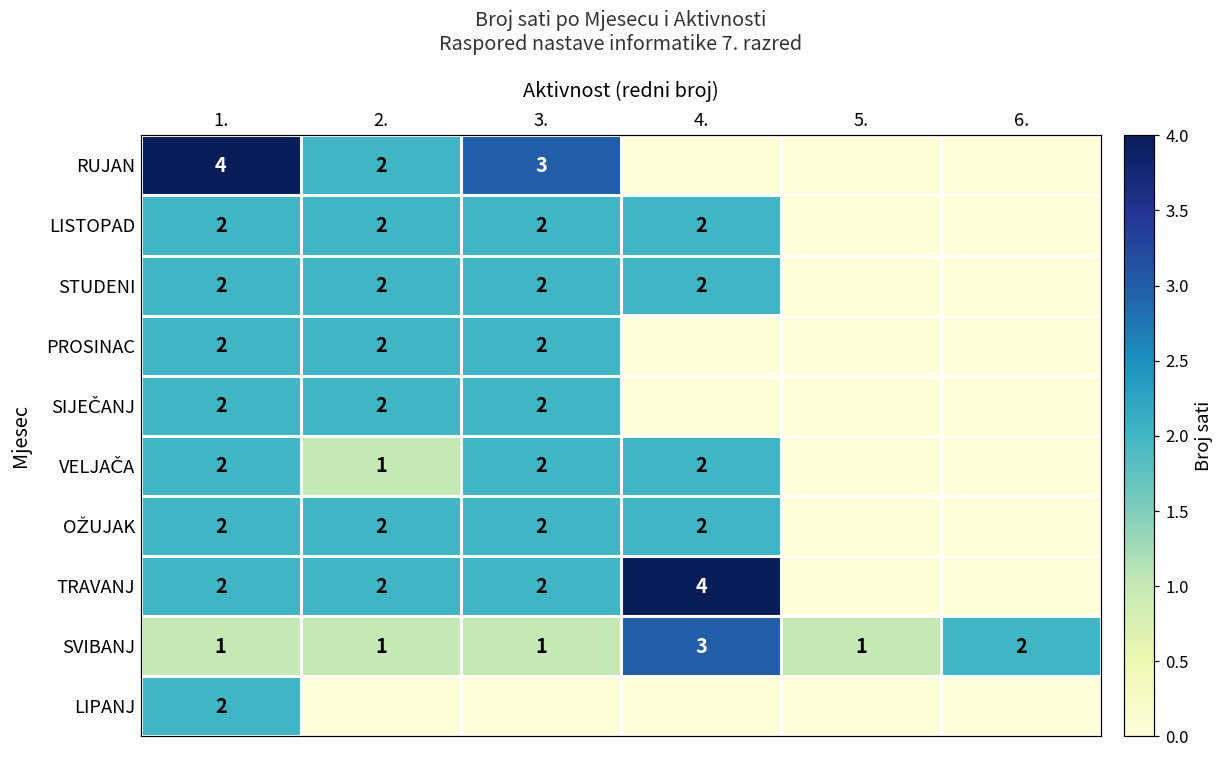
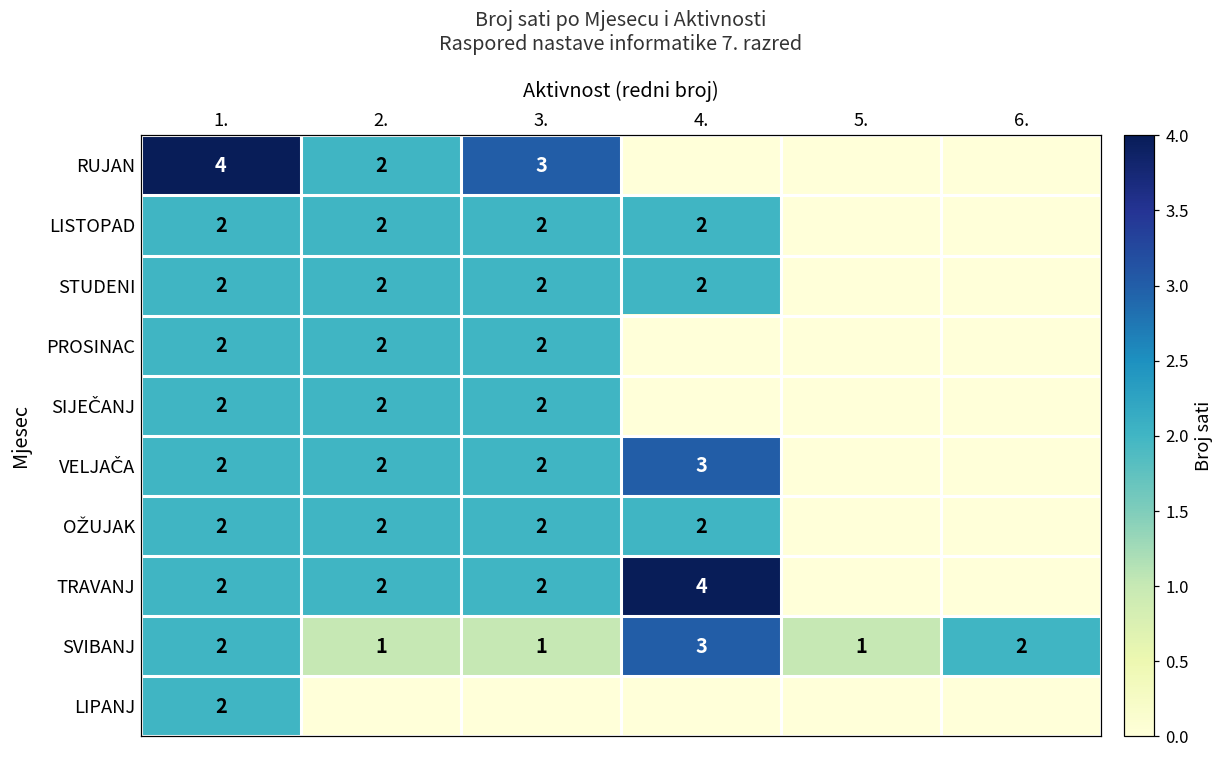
  {
    "RUJAN": {
      "1.": 4,
      "2.": 2,
      "3.": 3
    },
    "LISTOPAD": {
      "1.": 2,
      "2.": 2,
      "3.": 2,
      "4.": 2
    },
    "STUDENI": {
      "1.": 2,
      "2.": 2,
      "3.": 2,
      "4.": 2
    },
    "PROSINAC": {
      "1.": 2,
      "2.": 2,
      "3.": 2
    },
    "SIJEČANJ": {
      "1.": 2,
      "2.": 2,
      "3.": 2
    },
    "VELJAČA": {
      "1.": 2,
-     "2.": 1,
+     "2.": 2,
      "3.": 2,
-     "4.": 2
+     "4.": 3
    },
    "OŽUJAK": {
      "1.": 2,
      "2.": 2,
      "3.": 2,
      "4.": 2
    },
    "TRAVANJ": {
      "1.": 2,
      "2.": 2,
      "3.": 2,
      "4.": 4
    },
    "SVIBANJ": {
-     "1.": 1,
+     "1.": 2,
      "2.": 1,
      "3.": 1,
      "4.": 3,
      "5.": 1,
      "6.": 2
    },
    "LIPANJ": {
      "1.": 2
    }
  }
